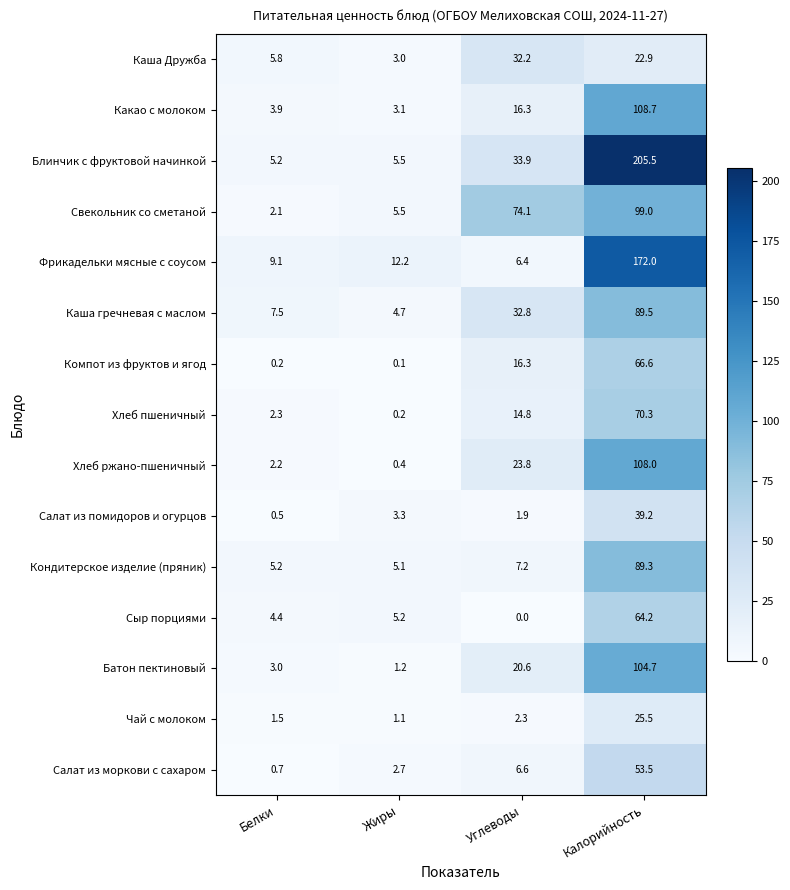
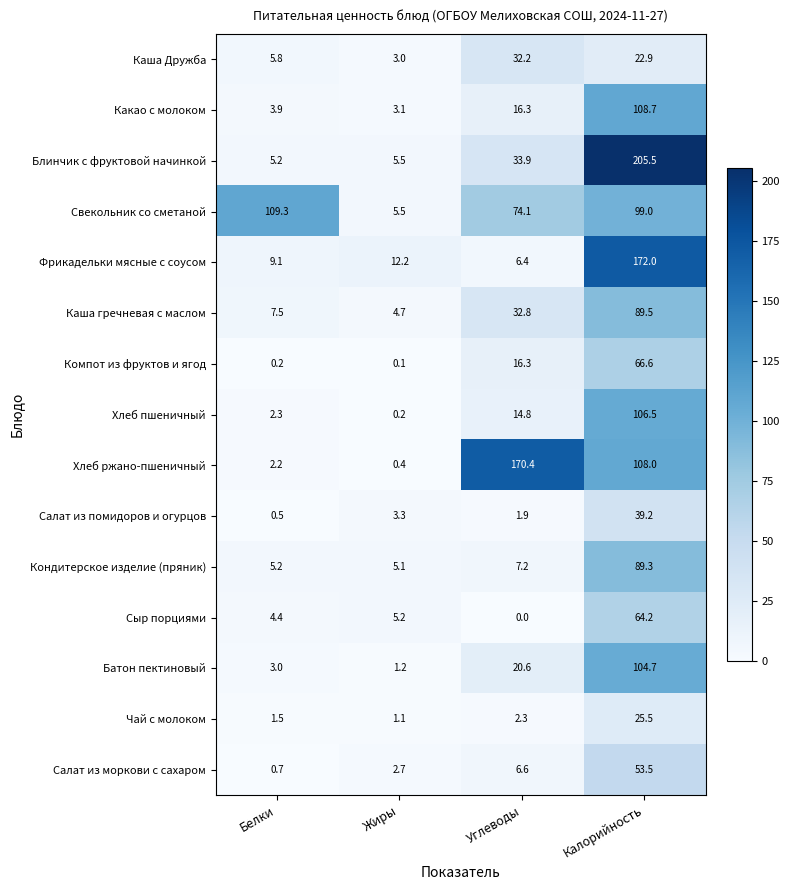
  {
    "Каша Дружба": {
      "Белки": 5.8,
      "Жиры": 3.0,
      "Углеводы": 32.2,
      "Калорийность": 22.9
    },
    "Какао с молоком": {
      "Белки": 3.9,
      "Жиры": 3.1,
      "Углеводы": 16.3,
      "Калорийность": 108.7
    },
    "Блинчик с фруктовой начинкой": {
      "Белки": 5.2,
      "Жиры": 5.5,
      "Углеводы": 33.9,
      "Калорийность": 205.5
    },
    "Свекольник со сметаной": {
-     "Белки": 2.1,
+     "Белки": 109.3,
      "Жиры": 5.5,
      "Углеводы": 74.1,
      "Калорийность": 99.0
    },
    "Фрикадельки мясные с соусом": {
      "Белки": 9.1,
      "Жиры": 12.2,
      "Углеводы": 6.4,
      "Калорийность": 172.0
    },
    "Каша гречневая с маслом": {
      "Белки": 7.5,
      "Жиры": 4.7,
      "Углеводы": 32.8,
      "Калорийность": 89.5
    },
    "Компот из фруктов и ягод": {
      "Белки": 0.2,
      "Жиры": 0.1,
      "Углеводы": 16.3,
      "Калорийность": 66.6
    },
    "Хлеб пшеничный": {
      "Белки": 2.3,
      "Жиры": 0.2,
      "Углеводы": 14.8,
-     "Калорийность": 70.3
+     "Калорийность": 106.5
    },
    "Хлеб ржано-пшеничный": {
      "Белки": 2.2,
      "Жиры": 0.4,
-     "Углеводы": 23.8,
+     "Углеводы": 170.4,
      "Калорийность": 108.0
    },
    "Салат из помидоров и огурцов": {
      "Белки": 0.5,
      "Жиры": 3.3,
      "Углеводы": 1.9,
      "Калорийность": 39.2
    },
    "Кондитерское изделие (пряник)": {
      "Белки": 5.2,
      "Жиры": 5.1,
      "Углеводы": 7.2,
      "Калорийность": 89.3
    },
    "Сыр порциями": {
      "Белки": 4.4,
      "Жиры": 5.2,
      "Углеводы": 0.0,
      "Калорийность": 64.2
    },
    "Батон пектиновый": {
      "Белки": 3.0,
      "Жиры": 1.2,
      "Углеводы": 20.6,
      "Калорийность": 104.7
    },
    "Чай с молоком": {
      "Белки": 1.5,
      "Жиры": 1.1,
      "Углеводы": 2.3,
      "Калорийность": 25.5
    },
    "Салат из моркови с сахаром": {
      "Белки": 0.7,
      "Жиры": 2.7,
      "Углеводы": 6.6,
      "Калорийность": 53.5
    }
  }
